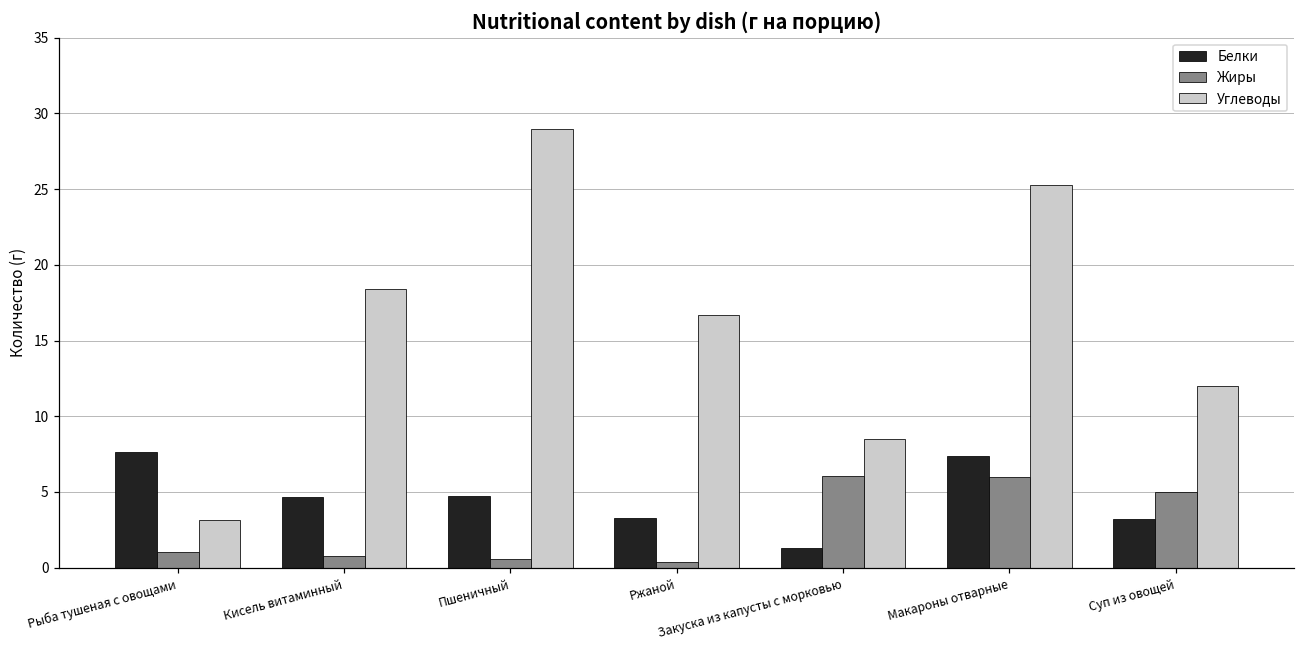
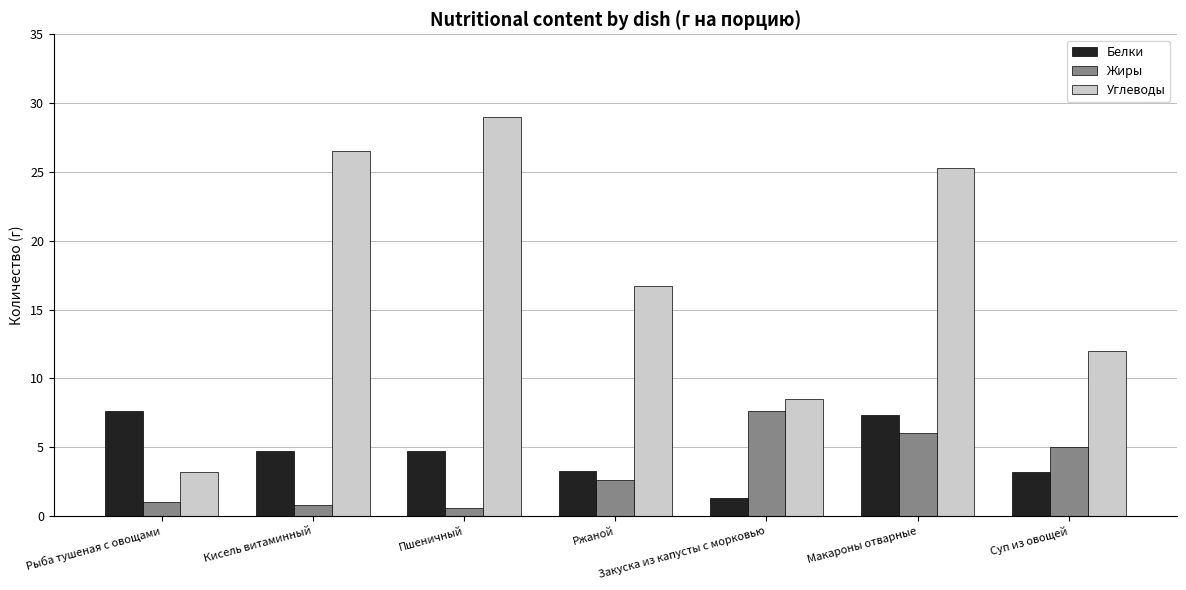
  {
    "Белки": {
      "Рыба тушеная с овощами": 7.7,
      "Кисель витаминный": 4.7,
      "Пшеничный": 4.7,
      "Ржаной": 3.3,
      "Закуска из капусты с морковью": 1.3,
      "Макароны отварные": 7.4,
      "Суп из овощей": 3.2
    },
    "Жиры": {
      "Рыба тушеная с овощами": 1.0,
      "Кисель витаминный": 0.8,
      "Пшеничный": 0.6,
-     "Ржаной": 0.4,
-     "Закуска из капусты с морковью": 6.1,
+     "Ржаной": 2.6,
+     "Закуска из капусты с морковью": 7.7,
      "Макароны отварные": 6.0,
      "Суп из овощей": 5.0
    },
    "Углеводы": {
      "Рыба тушеная с овощами": 3.2,
-     "Кисель витаминный": 18.4,
+     "Кисель витаминный": 26.5,
      "Пшеничный": 29.0,
      "Ржаной": 16.7,
      "Закуска из капусты с морковью": 8.5,
      "Макароны отварные": 25.3,
      "Суп из овощей": 12.0
    }
  }
